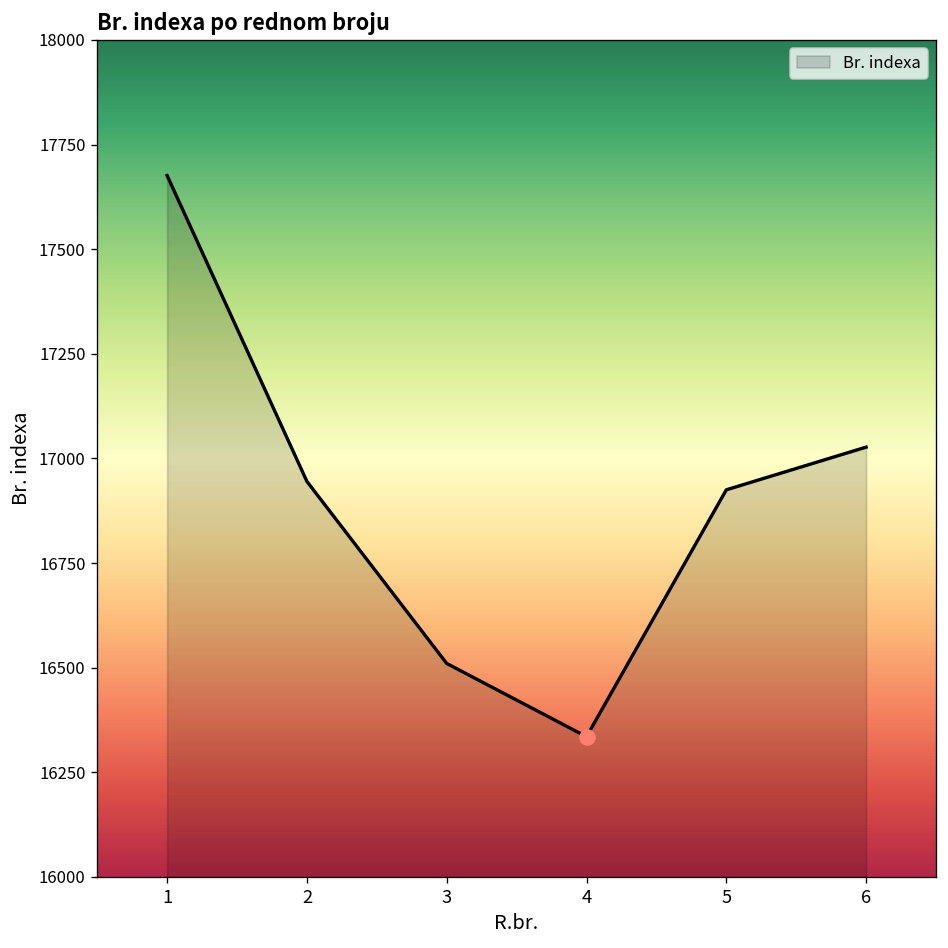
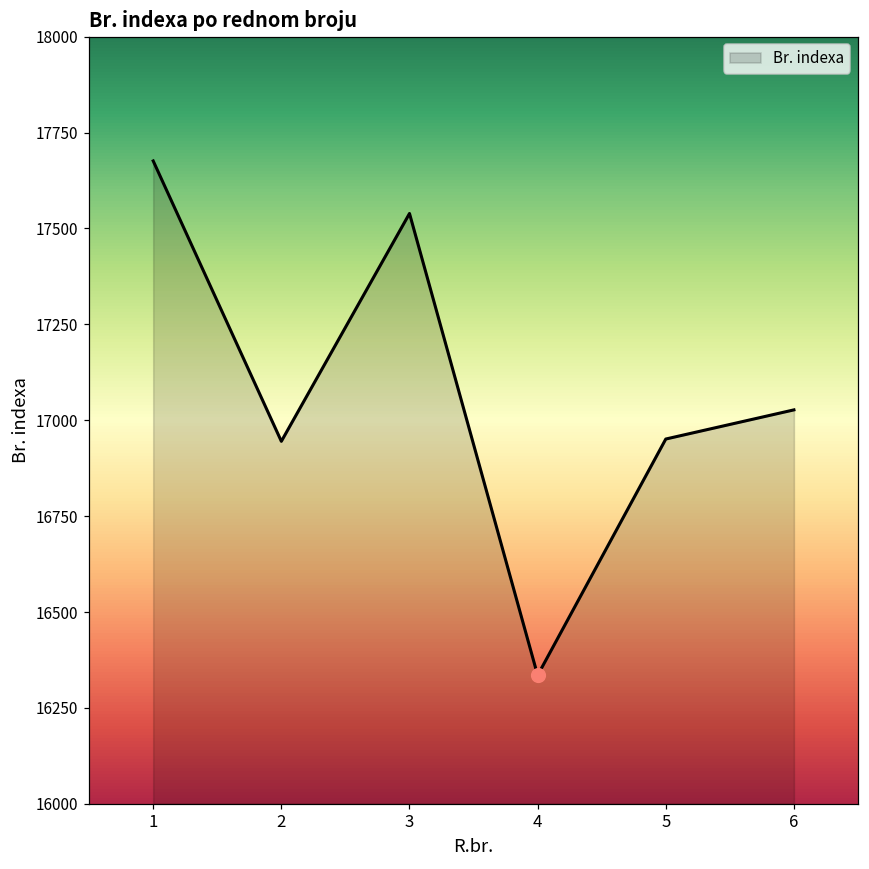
  {
    "Br. indexa": {
      "1": 17680,
      "2": 16950,
-     "3": 16510,
-     "5": 16930,
+     "3": 17540,
+     "5": 16950,
      "6": 17030
    }
  }
